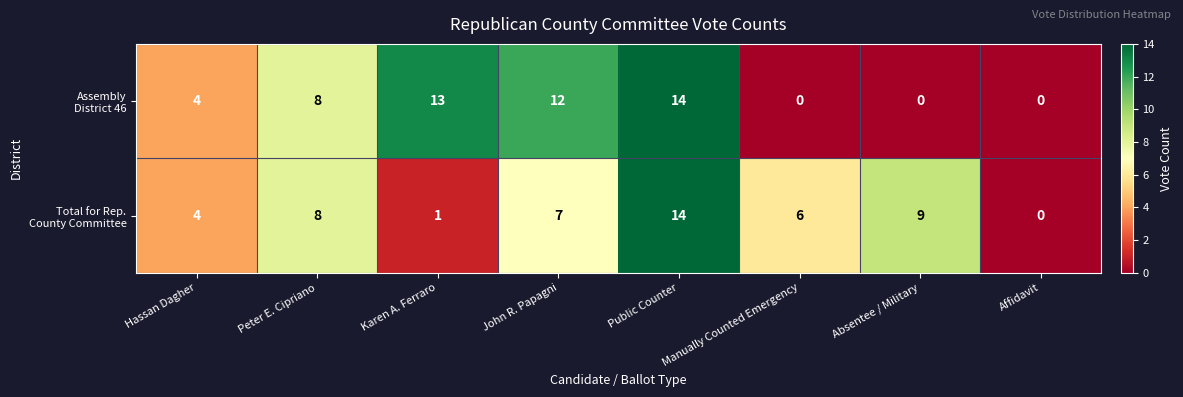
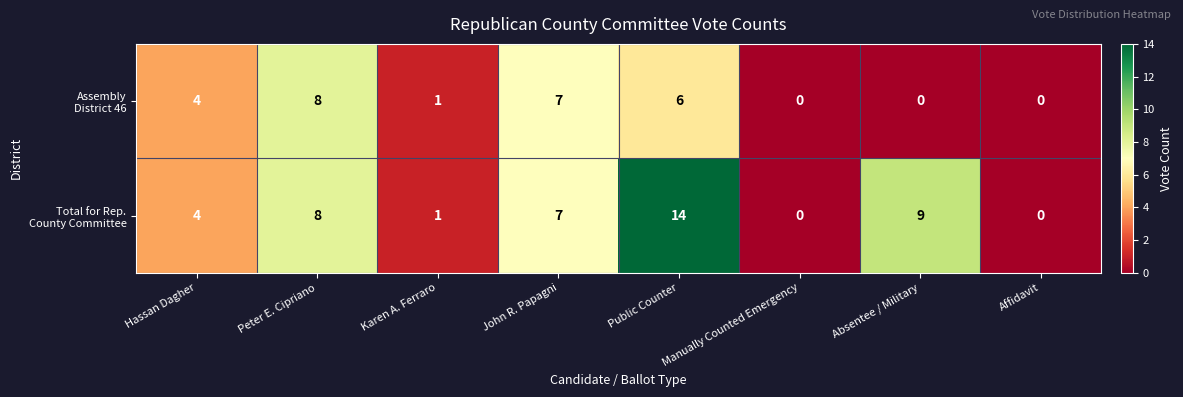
  {
    "Assembly District 46": {
      "Hassan Dagher": 4,
      "Peter E. Cipriano": 8,
-     "Karen A. Ferraro": 13,
-     "John R. Papagni": 12,
-     "Public Counter": 14,
+     "Karen A. Ferraro": 1,
+     "John R. Papagni": 7,
+     "Public Counter": 6,
      "Manually Counted Emergency": 0,
      "Absentee / Military": 0,
      "Affidavit": 0
    },
    "Total for Rep. County Committee": {
      "Hassan Dagher": 4,
      "Peter E. Cipriano": 8,
      "Karen A. Ferraro": 1,
      "John R. Papagni": 7,
      "Public Counter": 14,
-     "Manually Counted Emergency": 6,
+     "Manually Counted Emergency": 0,
      "Absentee / Military": 9,
      "Affidavit": 0
    }
  }
